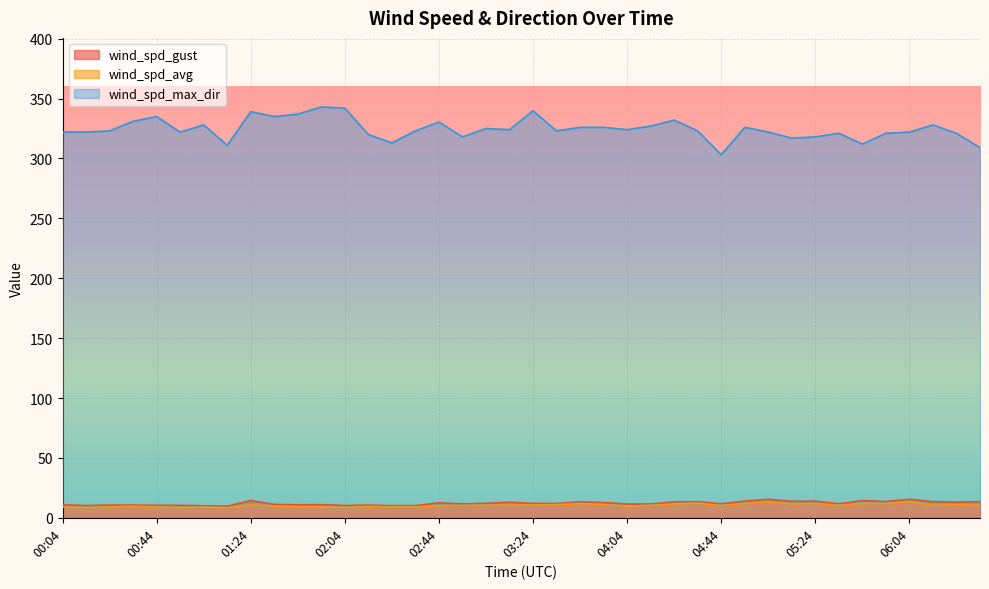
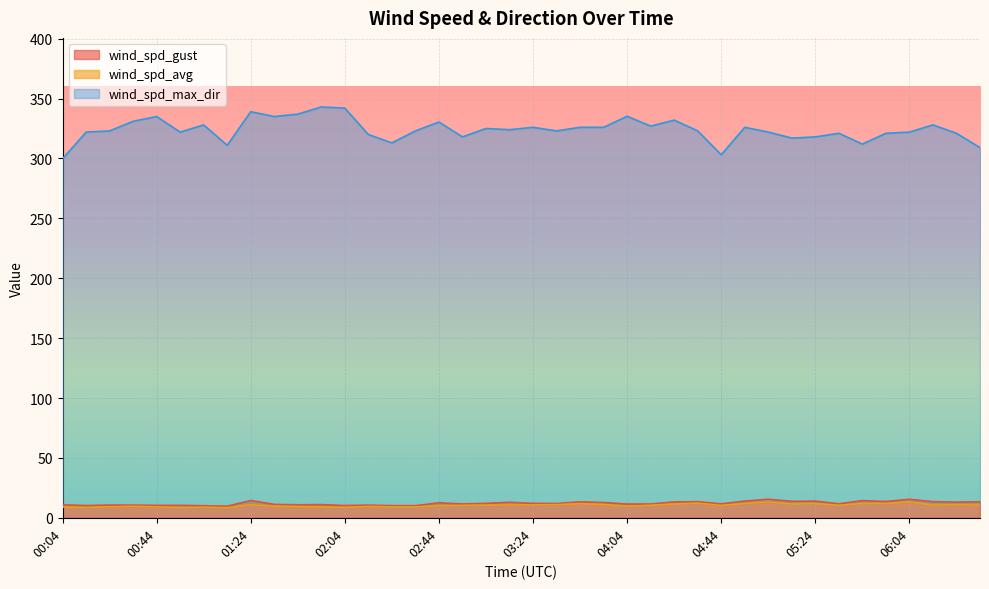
  {
    "wind_spd_max_dir": {
-     "00:04": 322,
+     "00:04": 300,
      "00:44": 335,
      "01:24": 339,
      "02:04": 342,
      "02:44": 330,
-     "03:24": 340,
-     "04:04": 324,
+     "03:24": 326,
+     "04:04": 335,
      "04:44": 303,
      "05:24": 318,
      "06:04": 322
    }
  }
